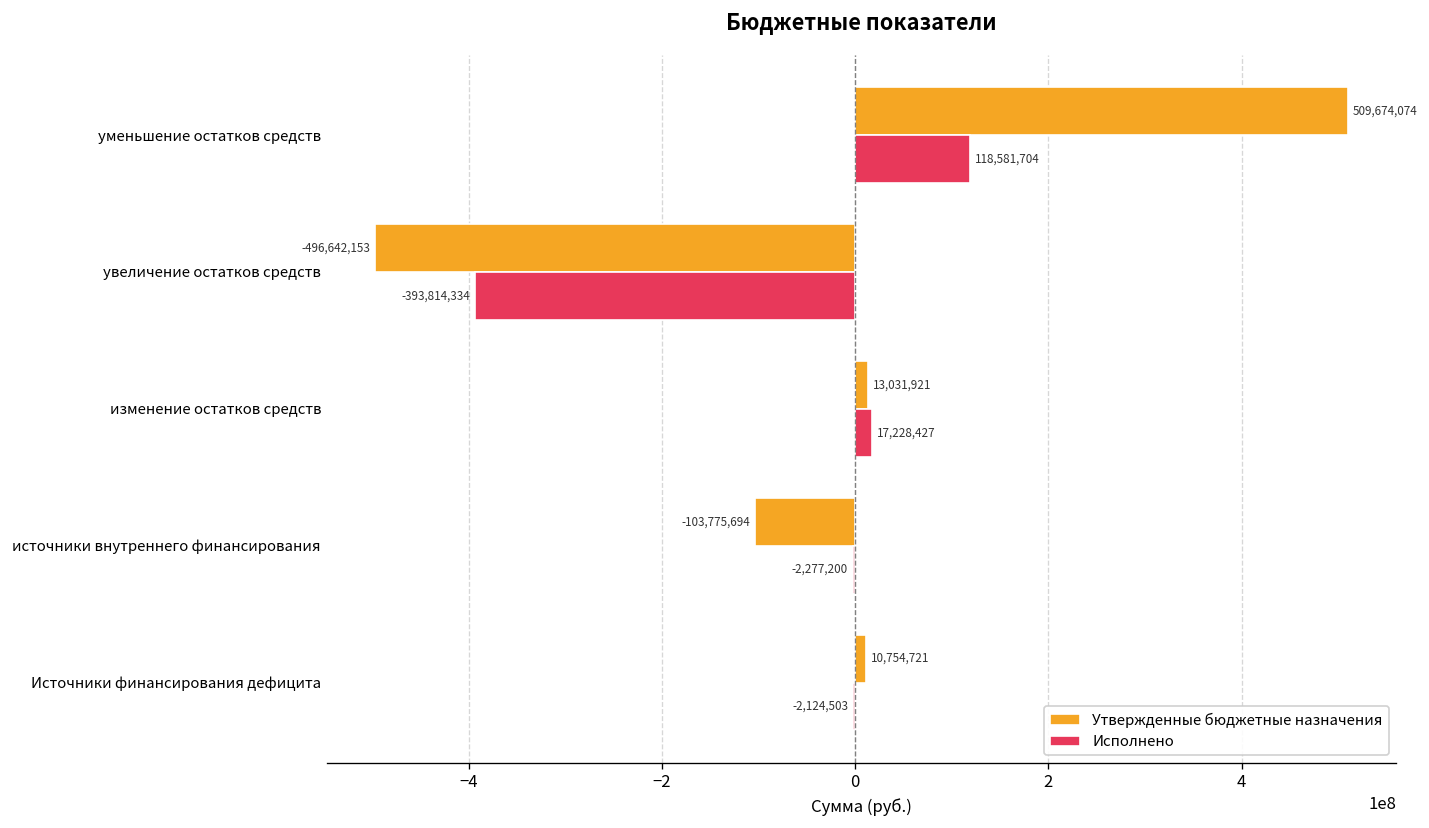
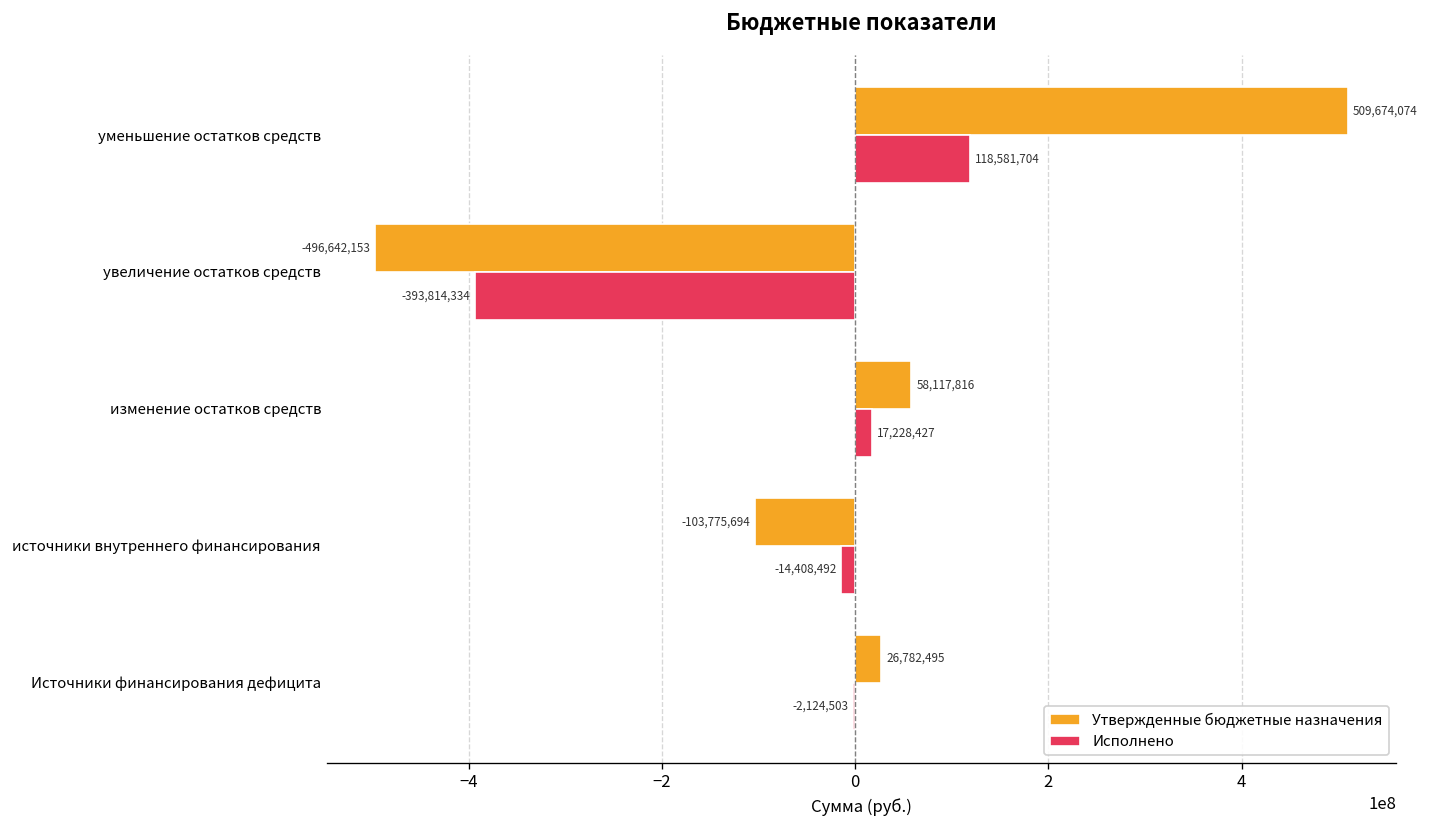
  {
    "Утвержденные бюджетные назначения": {
      "уменьшение остатков средств": "509,674,074",
      "увеличение остатков средств": "-496,642,153",
-     "изменение остатков средств": "13,031,921",
+     "изменение остатков средств": "58,117,816",
      "источники внутреннего финансирования": "-103,775,694",
-     "Источники финансирования дефицита": "10,754,721"
+     "Источники финансирования дефицита": "26,782,495"
    },
    "Исполнено": {
      "уменьшение остатков средств": "118,581,704",
      "увеличение остатков средств": "-393,814,334",
      "изменение остатков средств": "17,228,427",
-     "источники внутреннего финансирования": "-2,277,200",
+     "источники внутреннего финансирования": "-14,408,492",
      "Источники финансирования дефицита": "-2,124,503"
    }
  }
